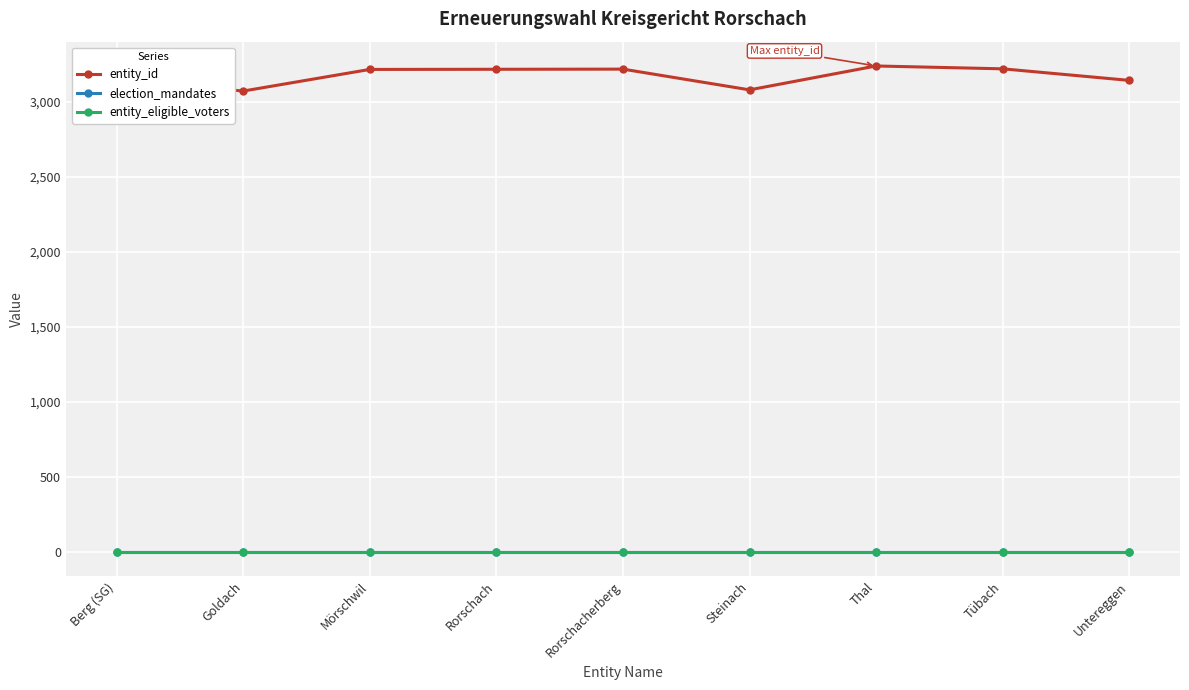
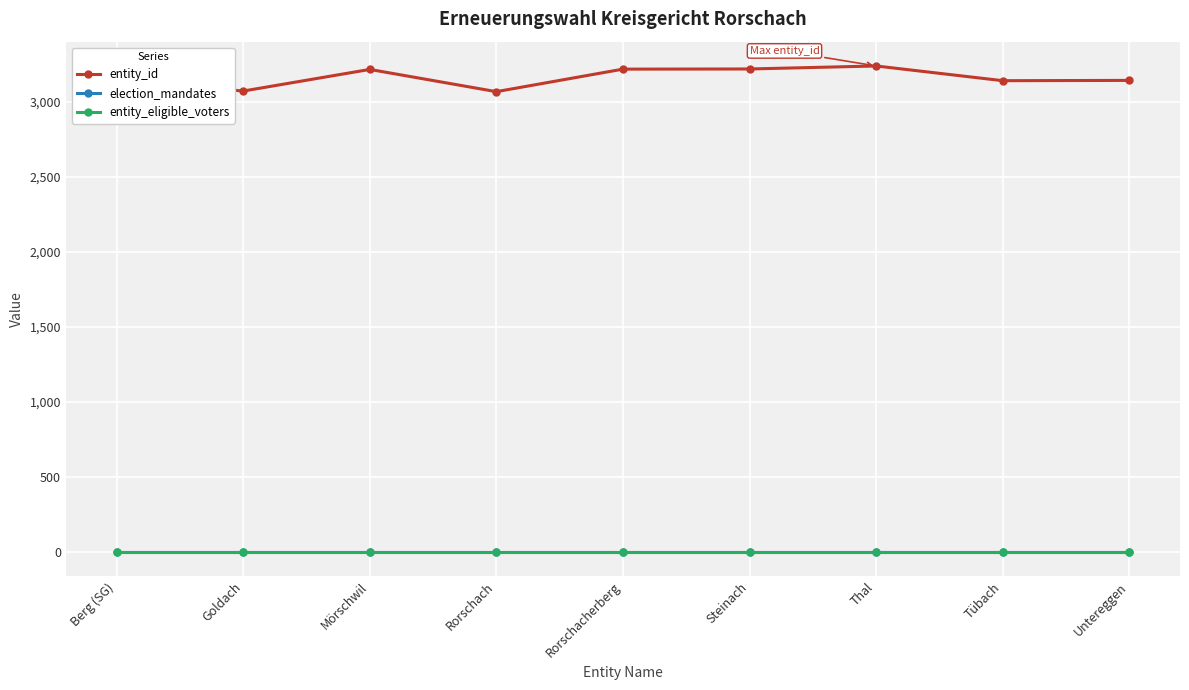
  {
    "entity_id": {
      "Goldach": "3,070",
      "Mörschwil": "3,210",
-     "Rorschach": "3,220",
+     "Rorschach": "3,070",
      "Rorschacherberg": "3,220",
-     "Steinach": "3,080",
+     "Steinach": "3,220",
      "Thal": "3,240",
-     "Tübach": "3,220",
+     "Tübach": "3,140",
      "Untereggen": "3,140"
    },
    "entity_eligible_voters": {
      "Berg (SG)": "0",
      "Goldach": "0",
      "Mörschwil": "0",
      "Rorschach": "0",
      "Rorschacherberg": "0",
      "Steinach": "0",
      "Thal": "0",
      "Tübach": "0",
      "Untereggen": "0"
    }
  }
